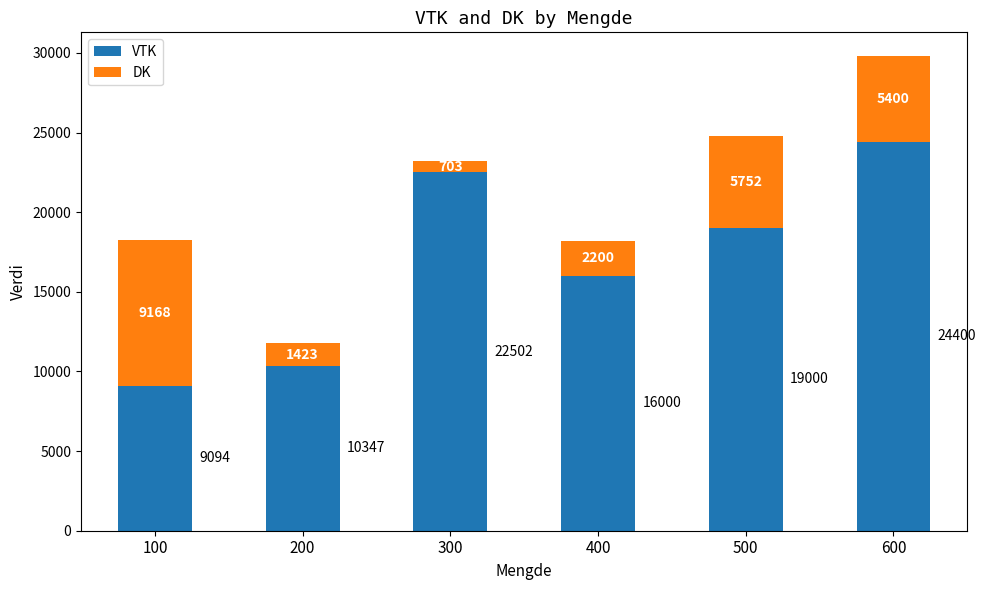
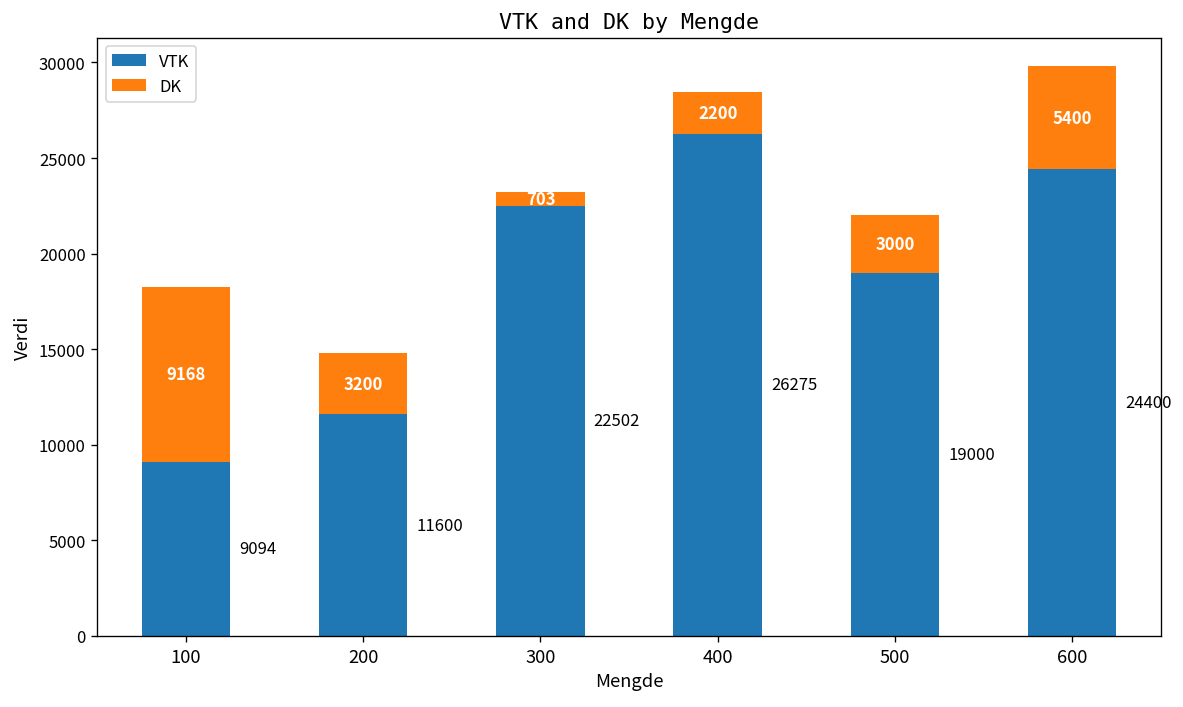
  {
    "VTK": {
-     "200": 10347,
-     "400": 16000
+     "200": 11600,
+     "400": 26275
    },
    "DK": {
      "100": 9168,
-     "200": 1423,
+     "200": 3200,
      "300": 703,
      "400": 2200,
-     "500": 5752,
+     "500": 3000,
      "600": 5400
    }
  }
